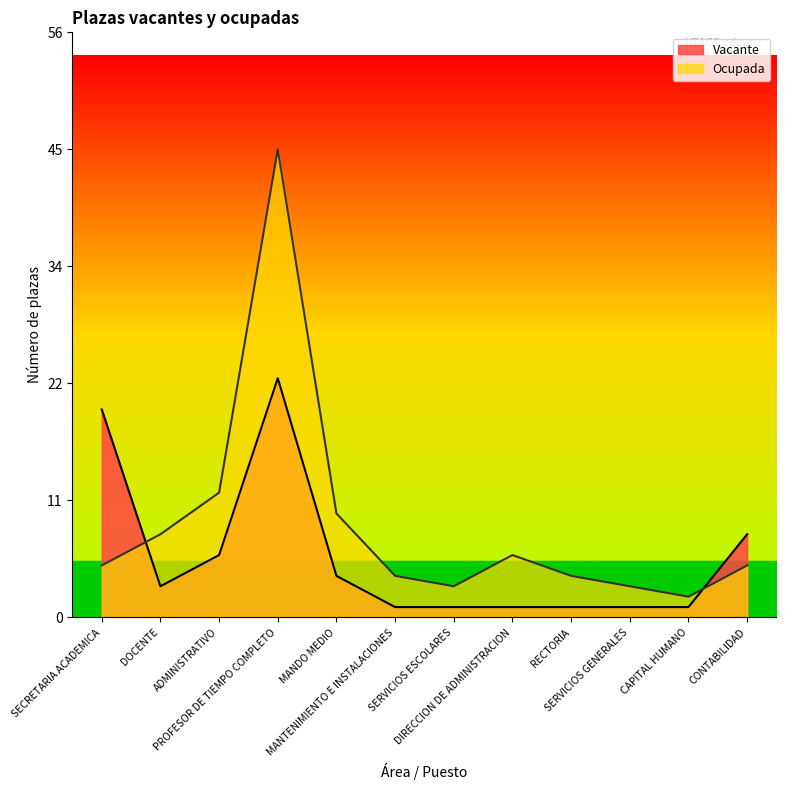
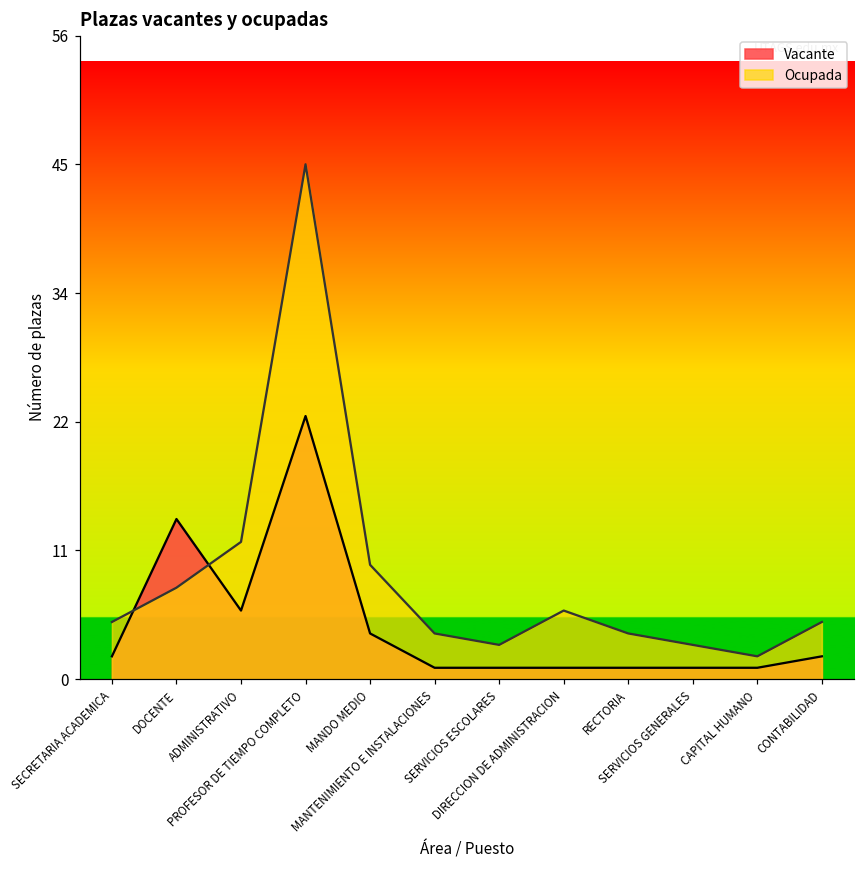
  {
    "Vacante": {
-     "SECRETARIA ACADEMICA": 20,
-     "DOCENTE": 3,
+     "SECRETARIA ACADEMICA": 2,
+     "DOCENTE": 14,
      "ADMINISTRATIVO": 6,
      "PROFESOR DE TIEMPO COMPLETO": 23,
      "MANDO MEDIO": 4,
      "MANTENIMIENTO E INSTALACIONES": 1,
      "SERVICIOS ESCOLARES": 1,
      "DIRECCION DE ADMINISTRACION": 1,
      "RECTORIA": 1,
      "SERVICIOS GENERALES": 1,
      "CAPITAL HUMANO": 1,
-     "CONTABILIDAD": 8
+     "CONTABILIDAD": 2
    },
    "Ocupada": {
      "SECRETARIA ACADEMICA": 5,
      "DOCENTE": 8,
      "ADMINISTRATIVO": 12,
      "PROFESOR DE TIEMPO COMPLETO": 45,
      "MANDO MEDIO": 10,
      "MANTENIMIENTO E INSTALACIONES": 4,
      "SERVICIOS ESCOLARES": 3,
      "DIRECCION DE ADMINISTRACION": 6,
      "RECTORIA": 4,
      "SERVICIOS GENERALES": 3,
      "CAPITAL HUMANO": 2,
      "CONTABILIDAD": 5
    }
  }
